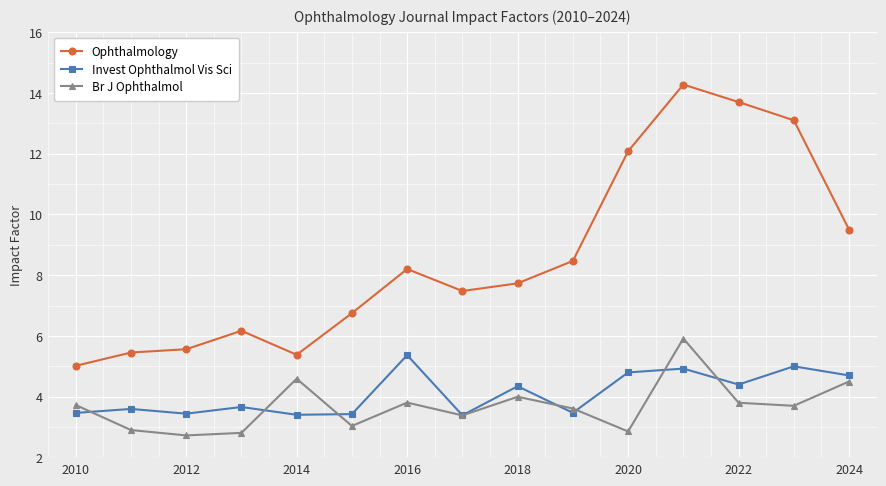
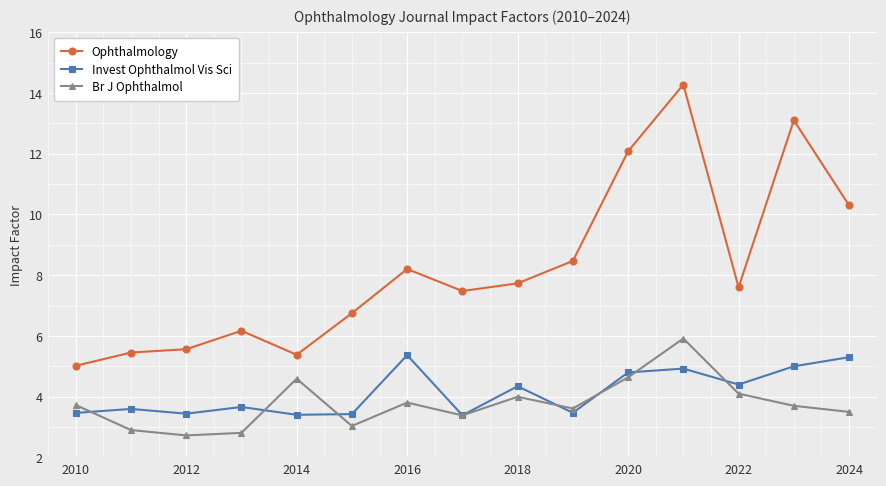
  {
    "Ophthalmology": {
      "2010": 5.0,
      "2012": 5.6,
      "2014": 5.4,
      "2016": 8.2,
      "2018": 7.7,
      "2020": 12.1,
-     "2022": 13.7,
-     "2024": 9.5
+     "2022": 7.6,
+     "2024": 10.3
    },
    "Invest Ophthalmol Vis Sci": {
      "2010": 3.5,
      "2012": 3.4,
      "2014": 3.4,
      "2016": 5.4,
      "2018": 4.3,
      "2020": 4.8,
      "2022": 4.4,
-     "2024": 4.7
+     "2024": 5.3
    },
    "Br J Ophthalmol": {
      "2010": 3.7,
      "2012": 2.7,
      "2014": 4.6,
      "2016": 3.8,
      "2018": 4.0,
-     "2020": 2.9,
-     "2022": 3.8,
-     "2024": 4.5
+     "2020": 4.6,
+     "2022": 4.1,
+     "2024": 3.5
    }
  }
